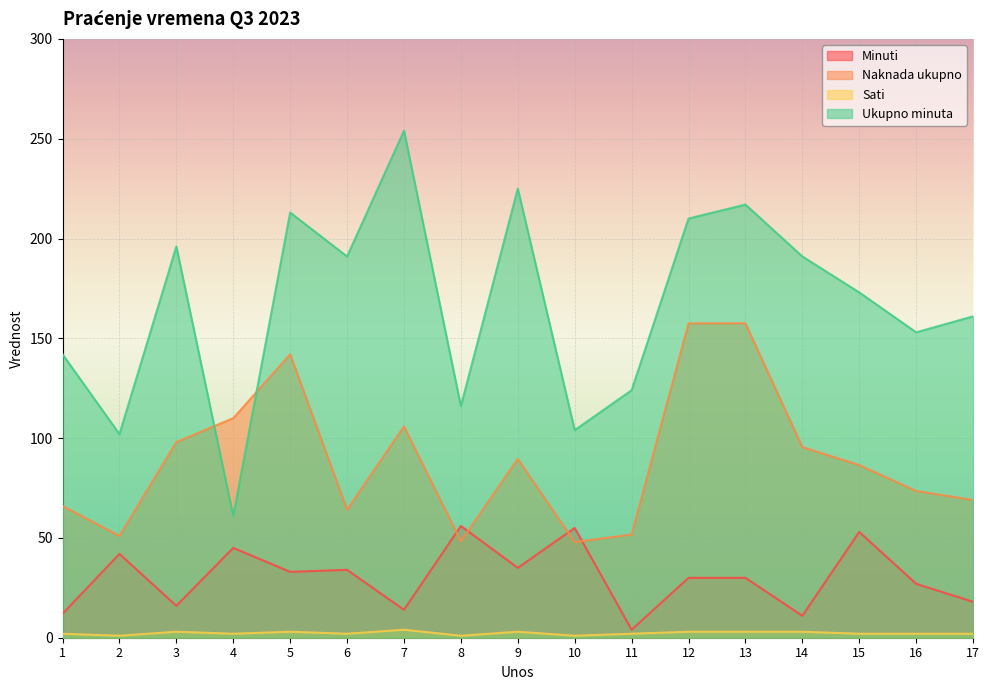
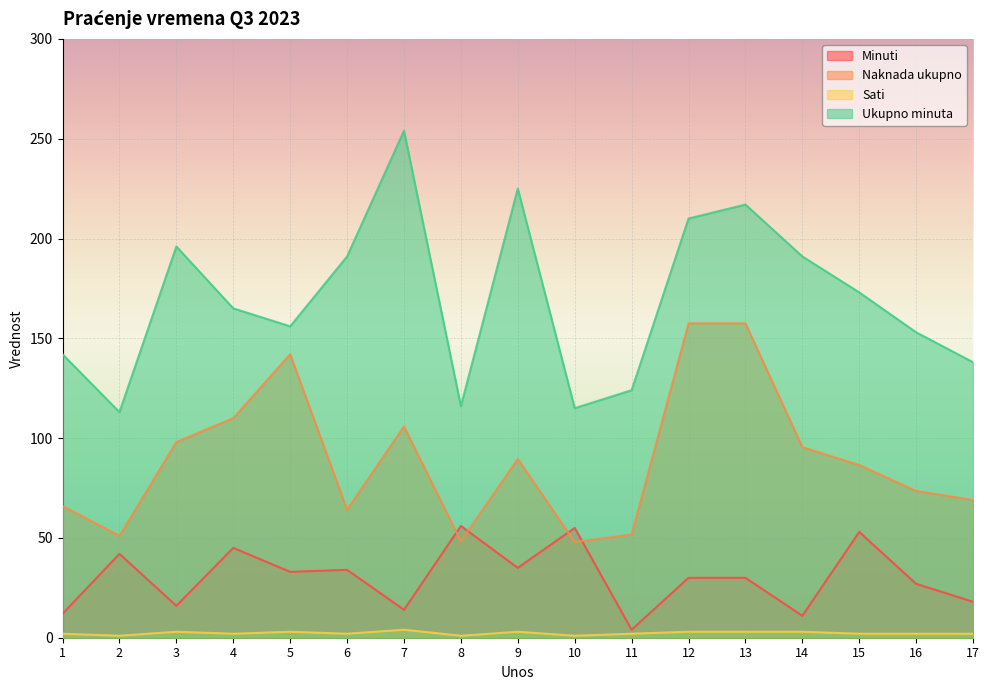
  {
    "Ukupno minuta": {
      "1": 142,
-     "2": 102,
+     "2": 113,
      "3": 196,
-     "4": 61,
-     "5": 213,
+     "4": 165,
+     "5": 156,
      "6": 191,
      "7": 254,
      "8": 116,
      "9": 225,
-     "10": 104,
+     "10": 115,
      "11": 124,
      "12": 210,
      "13": 217,
      "14": 191,
      "15": 173,
      "16": 153,
-     "17": 161
+     "17": 138
    }
  }
